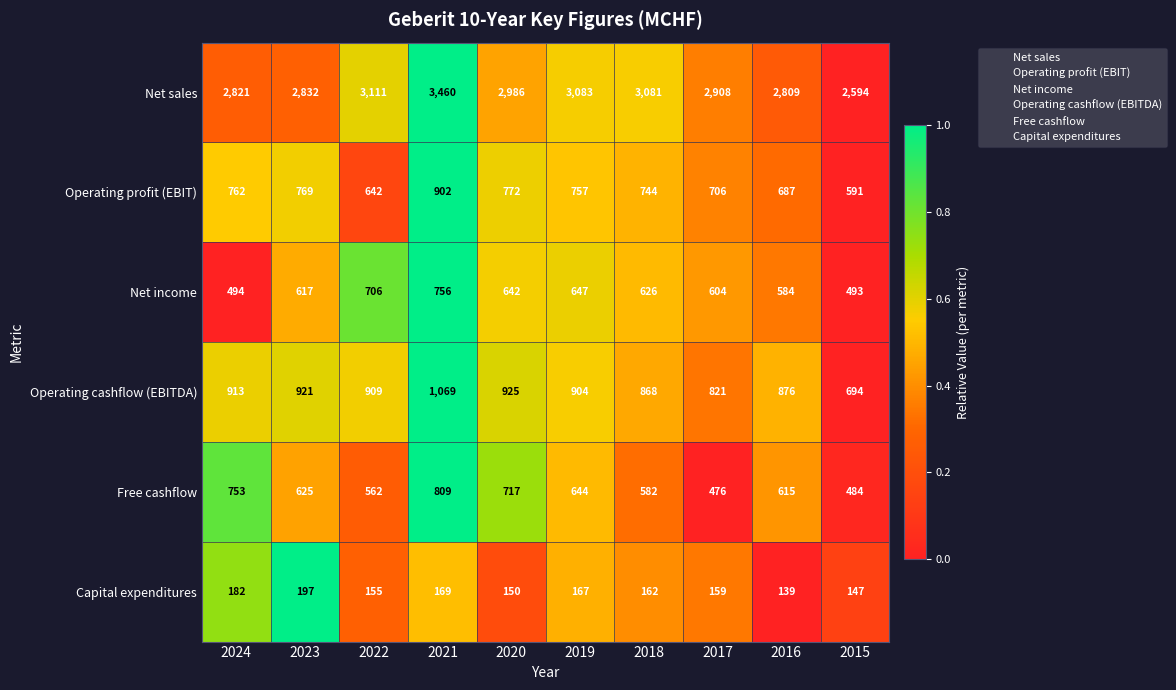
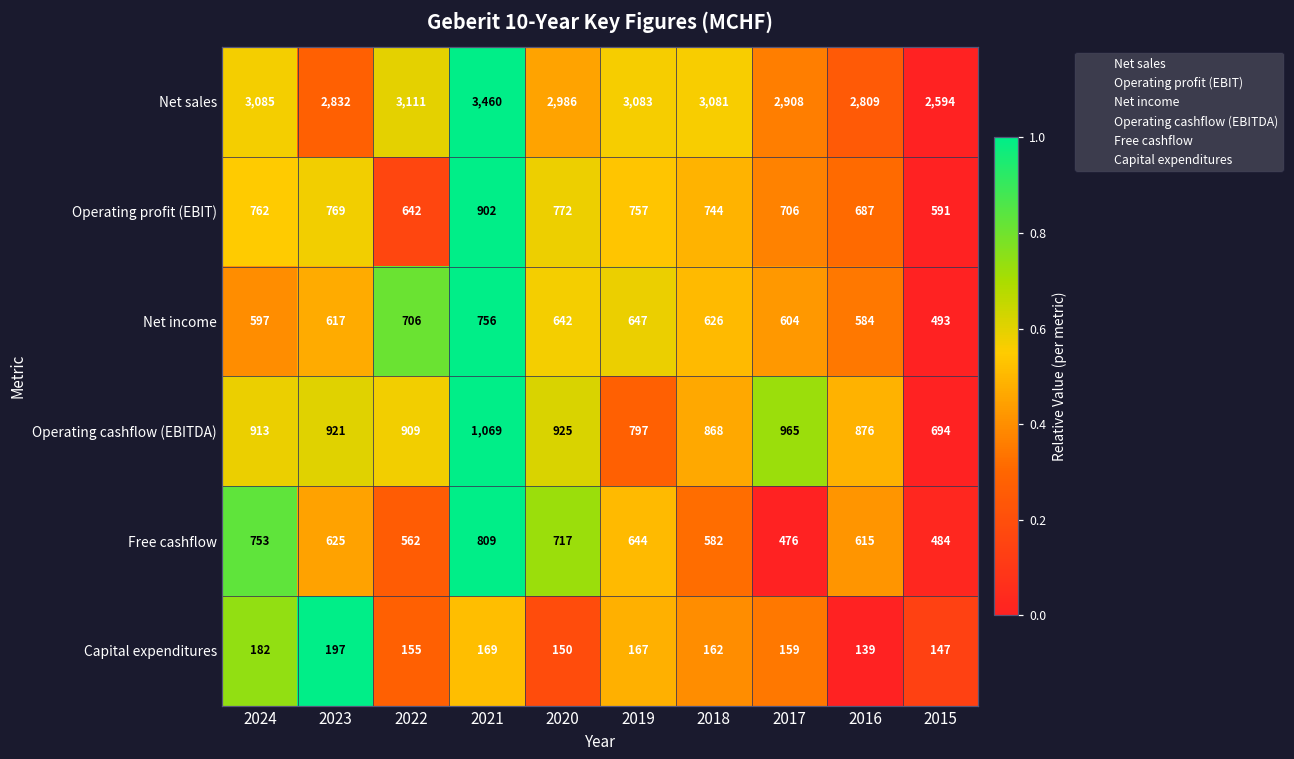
  {
    "Net sales": {
-     "2024": "2,821",
+     "2024": "3,085",
      "2023": "2,832",
      "2022": "3,111",
      "2021": "3,460",
      "2020": "2,986",
      "2019": "3,083",
      "2018": "3,081",
      "2017": "2,908",
      "2016": "2,809",
      "2015": "2,594"
    },
    "Operating profit (EBIT)": {
      "2024": "762",
      "2023": "769",
      "2022": "642",
      "2021": "902",
      "2020": "772",
      "2019": "757",
      "2018": "744",
      "2017": "706",
      "2016": "687",
      "2015": "591"
    },
    "Net income": {
-     "2024": "494",
+     "2024": "597",
      "2023": "617",
      "2022": "706",
      "2021": "756",
      "2020": "642",
      "2019": "647",
      "2018": "626",
      "2017": "604",
      "2016": "584",
      "2015": "493"
    },
    "Operating cashflow (EBITDA)": {
      "2024": "913",
      "2023": "921",
      "2022": "909",
      "2021": "1,069",
      "2020": "925",
-     "2019": "904",
+     "2019": "797",
      "2018": "868",
-     "2017": "821",
+     "2017": "965",
      "2016": "876",
      "2015": "694"
    },
    "Free cashflow": {
      "2024": "753",
      "2023": "625",
      "2022": "562",
      "2021": "809",
      "2020": "717",
      "2019": "644",
      "2018": "582",
      "2017": "476",
      "2016": "615",
      "2015": "484"
    },
    "Capital expenditures": {
      "2024": "182",
      "2023": "197",
      "2022": "155",
      "2021": "169",
      "2020": "150",
      "2019": "167",
      "2018": "162",
      "2017": "159",
      "2016": "139",
      "2015": "147"
    }
  }
